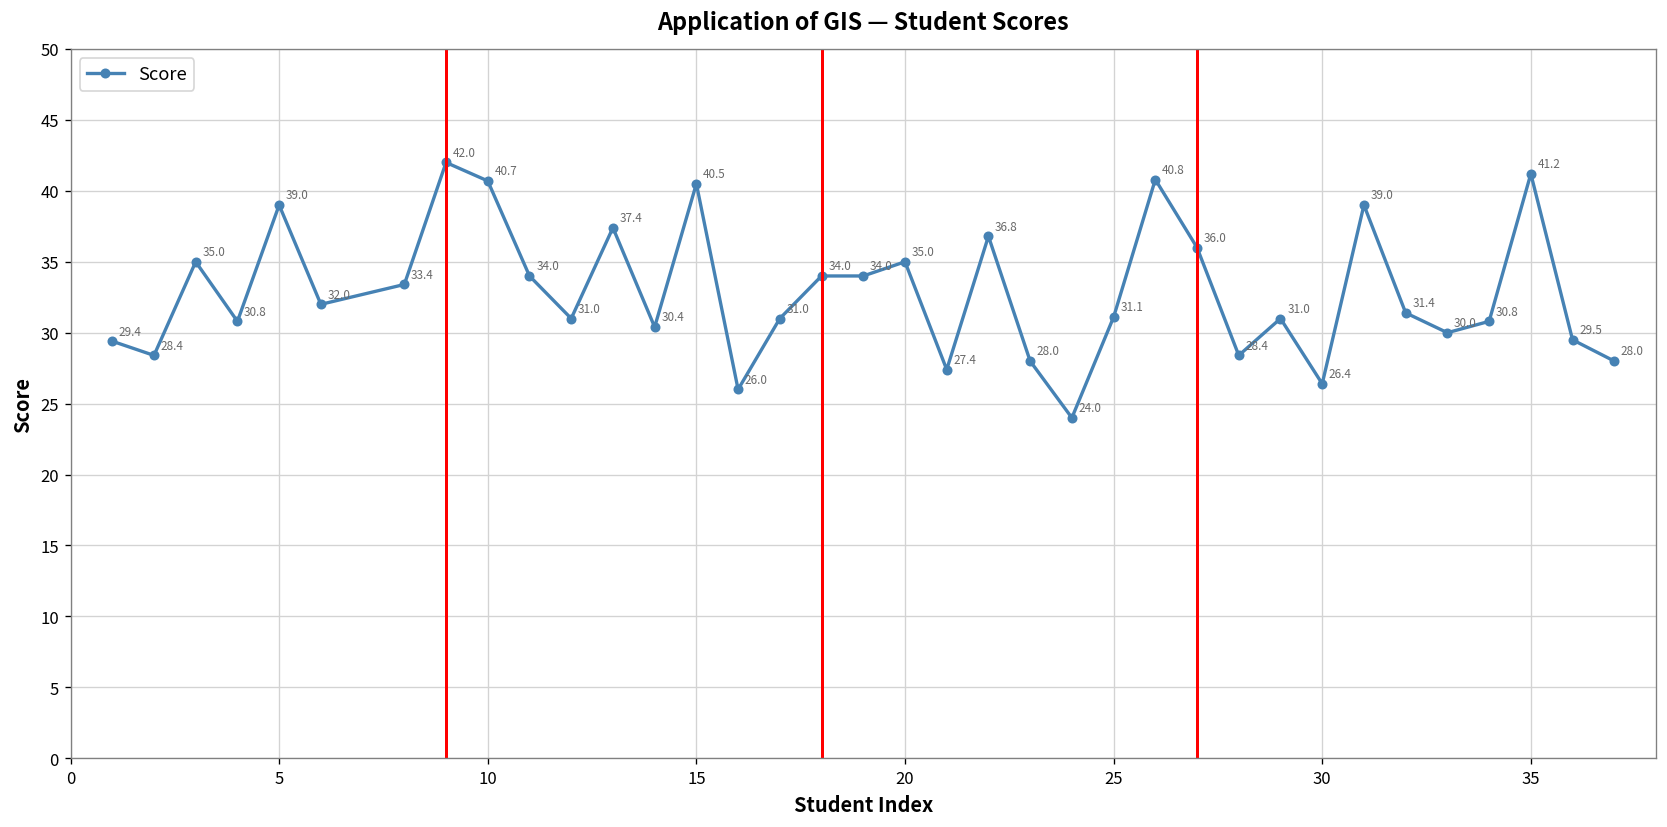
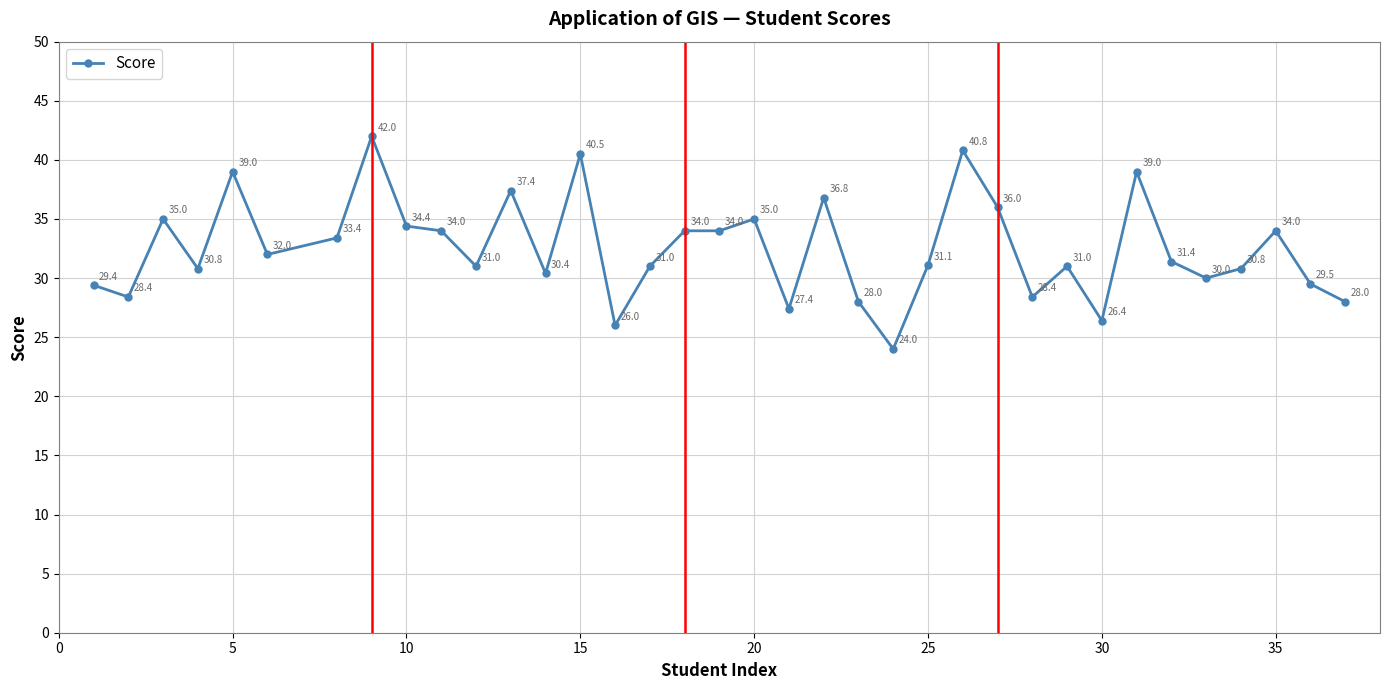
  {
    "5": 39.0,
-   "10": 40.7,
+   "10": 34.4,
    "15": 40.5,
    "20": 35.0,
    "25": 31.1,
    "30": 26.4,
-   "35": 41.2
+   "35": 34.0
  }
